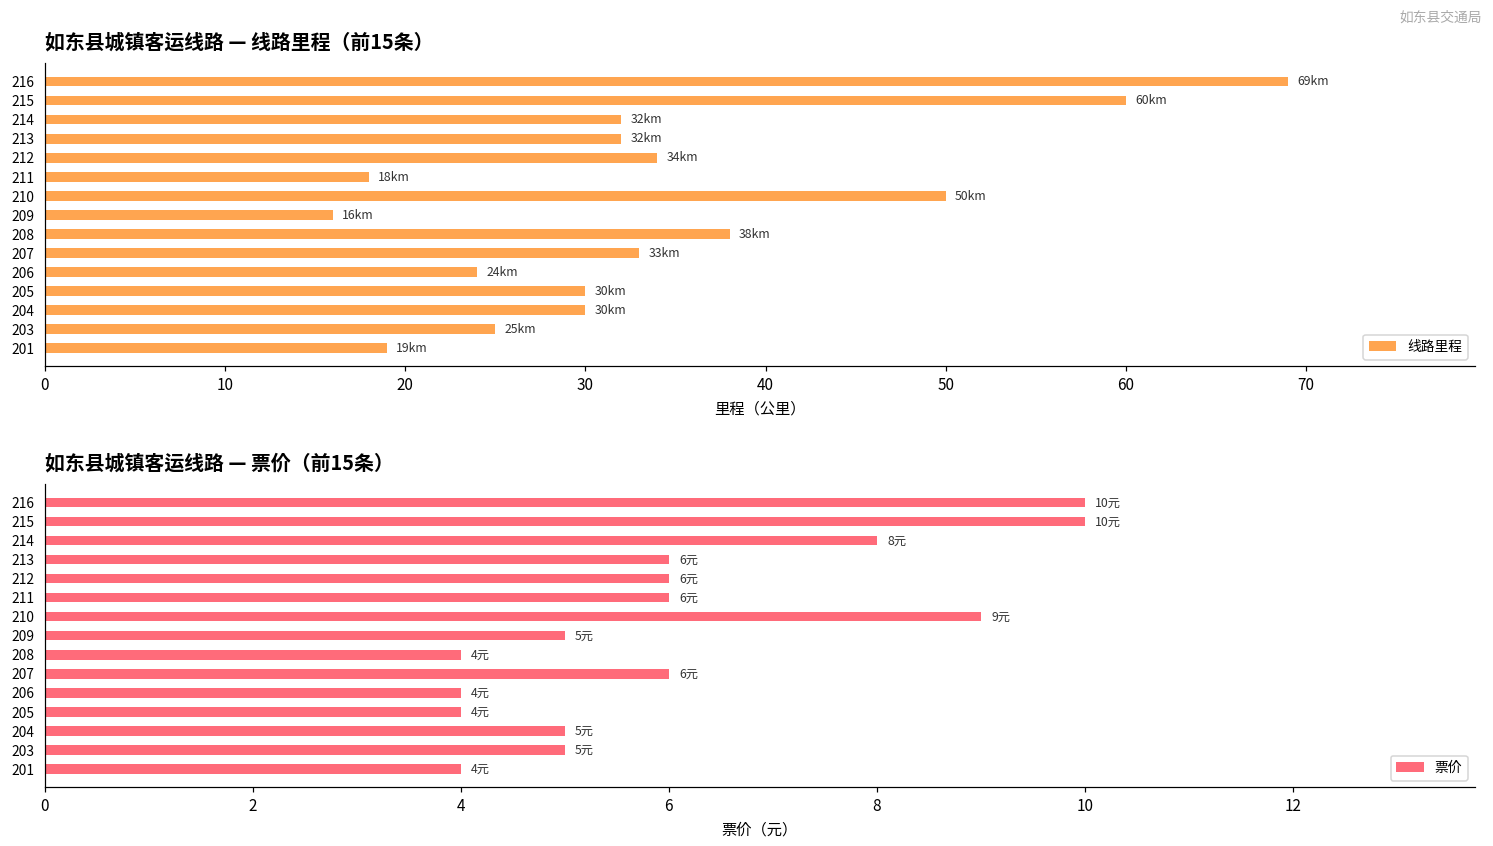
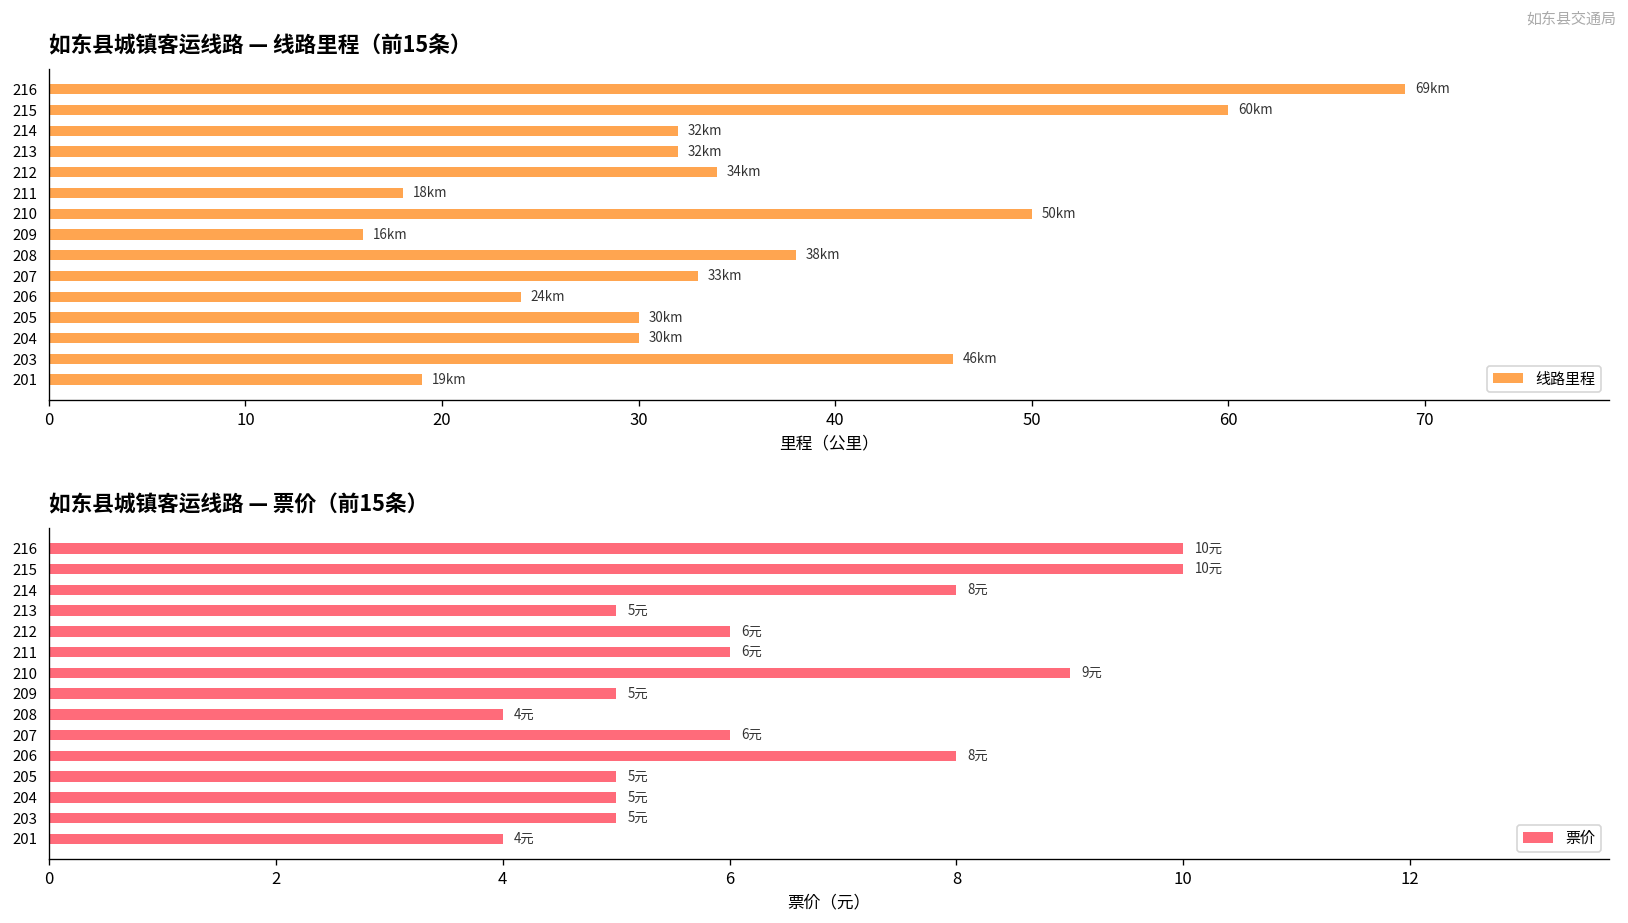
  {
    "如东县城镇客运线路 — 线路里程（前15条）": {
      "216": "69",
      "215": "60",
      "214": "32",
      "213": "32",
      "212": "34",
      "211": "18",
      "210": "50",
      "209": "16",
      "208": "38",
      "207": "33",
      "206": "24",
      "205": "30",
      "204": "30",
-     "203": "25",
+     "203": "46",
      "201": "19"
    },
    "如东县城镇客运线路 — 票价（前15条）": {
      "216": "10元",
      "215": "10元",
      "214": "8元",
-     "213": "6元",
+     "213": "5元",
      "212": "6元",
      "211": "6元",
      "210": "9元",
      "209": "5元",
      "208": "4元",
      "207": "6元",
-     "206": "4元",
-     "205": "4元",
+     "206": "8元",
+     "205": "5元",
      "204": "5元",
      "203": "5元",
      "201": "4元"
    }
  }
